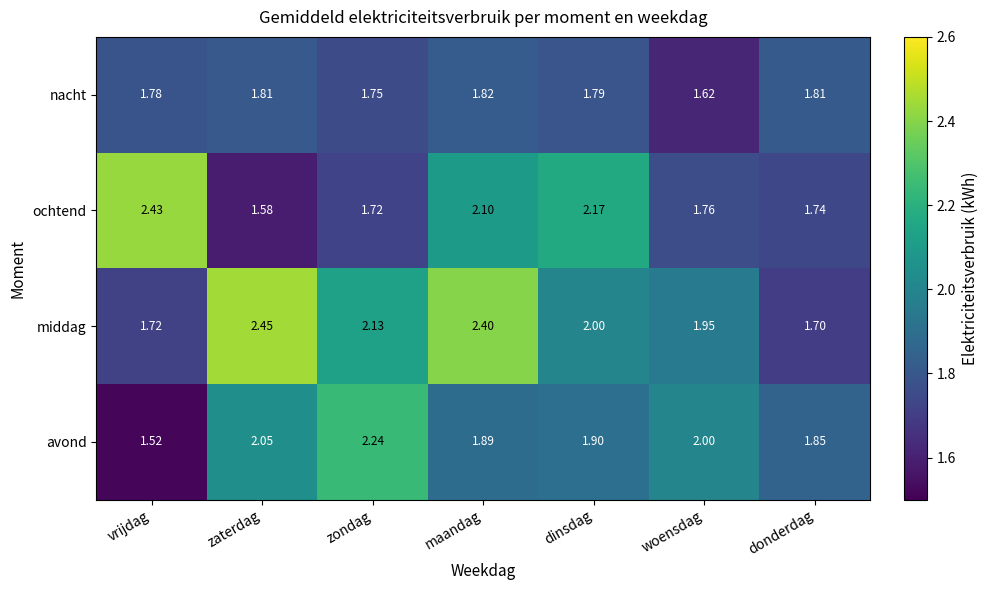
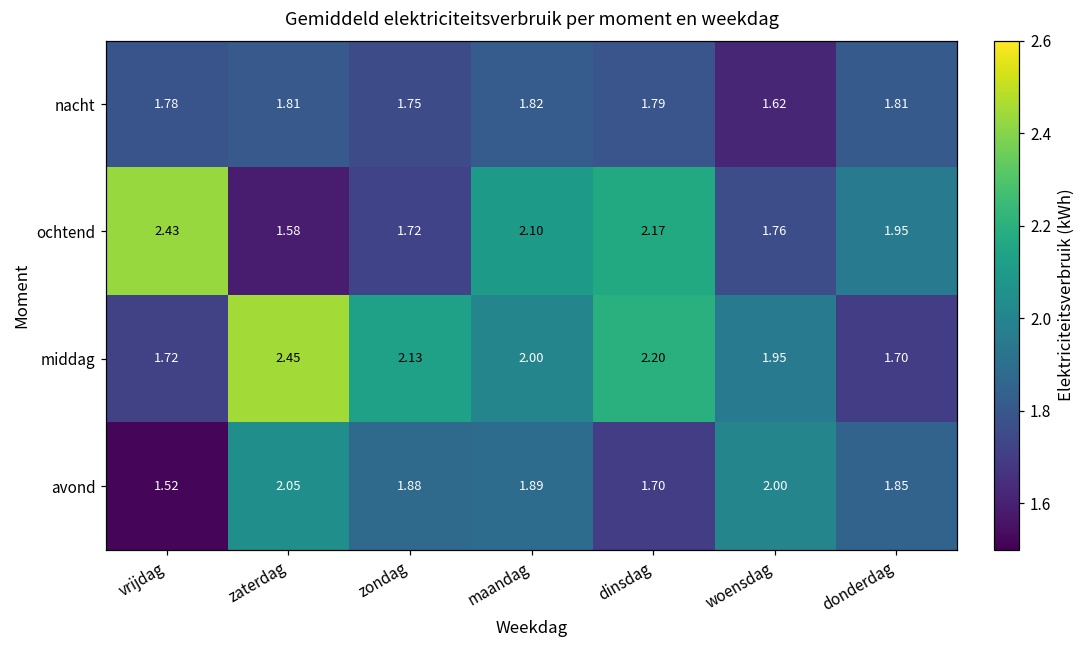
  {
    "nacht": {
      "vrijdag": 1.78,
      "zaterdag": 1.81,
      "zondag": 1.75,
      "maandag": 1.82,
      "dinsdag": 1.79,
      "woensdag": 1.62,
      "donderdag": 1.81
    },
    "ochtend": {
      "vrijdag": 2.43,
      "zaterdag": 1.58,
      "zondag": 1.72,
      "maandag": 2.10,
      "dinsdag": 2.17,
      "woensdag": 1.76,
-     "donderdag": 1.74
+     "donderdag": 1.95
    },
    "middag": {
      "vrijdag": 1.72,
      "zaterdag": 2.45,
      "zondag": 2.13,
-     "maandag": 2.40,
-     "dinsdag": 2.00,
+     "maandag": 2.00,
+     "dinsdag": 2.20,
      "woensdag": 1.95,
      "donderdag": 1.70
    },
    "avond": {
      "vrijdag": 1.52,
      "zaterdag": 2.05,
-     "zondag": 2.24,
+     "zondag": 1.88,
      "maandag": 1.89,
-     "dinsdag": 1.90,
+     "dinsdag": 1.70,
      "woensdag": 2.00,
      "donderdag": 1.85
    }
  }
